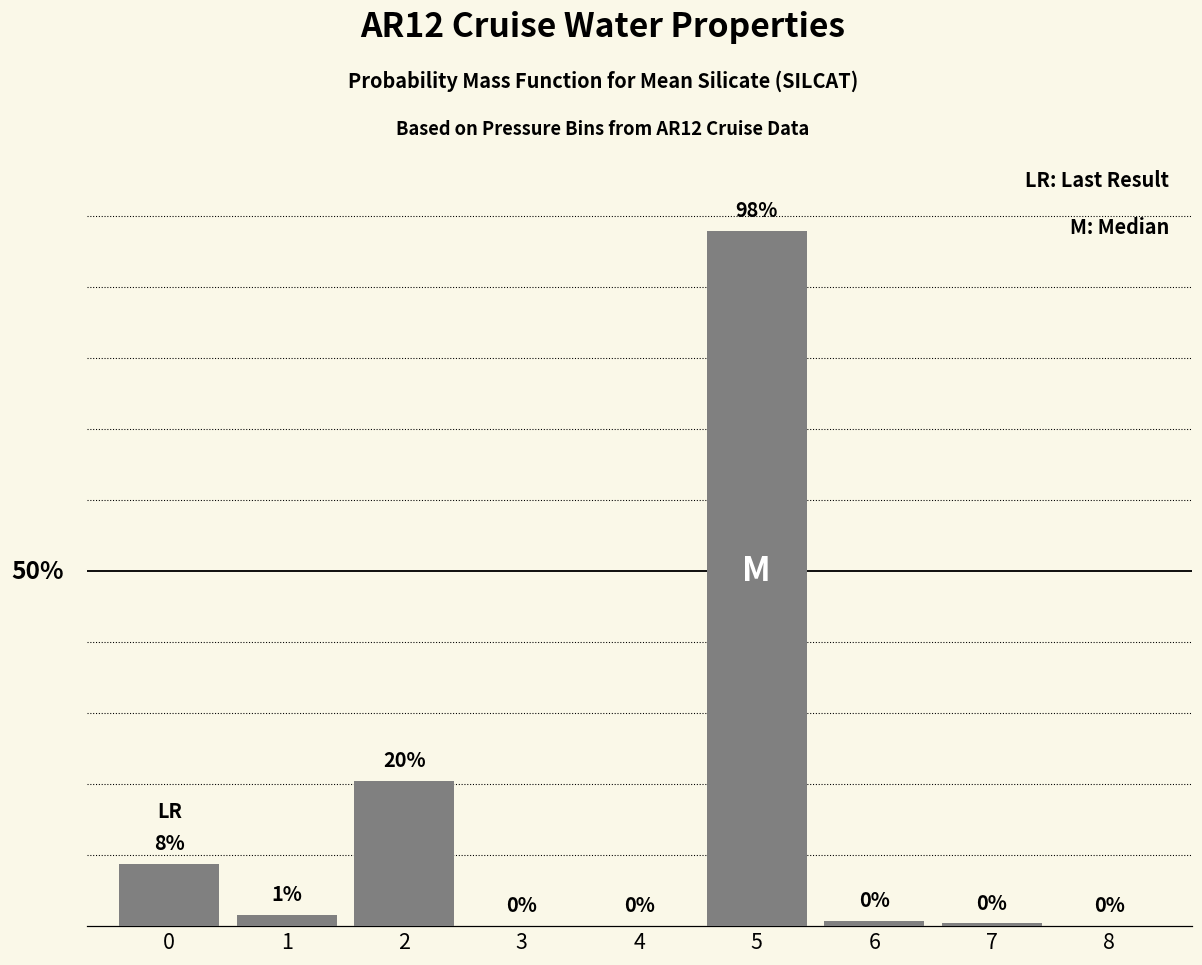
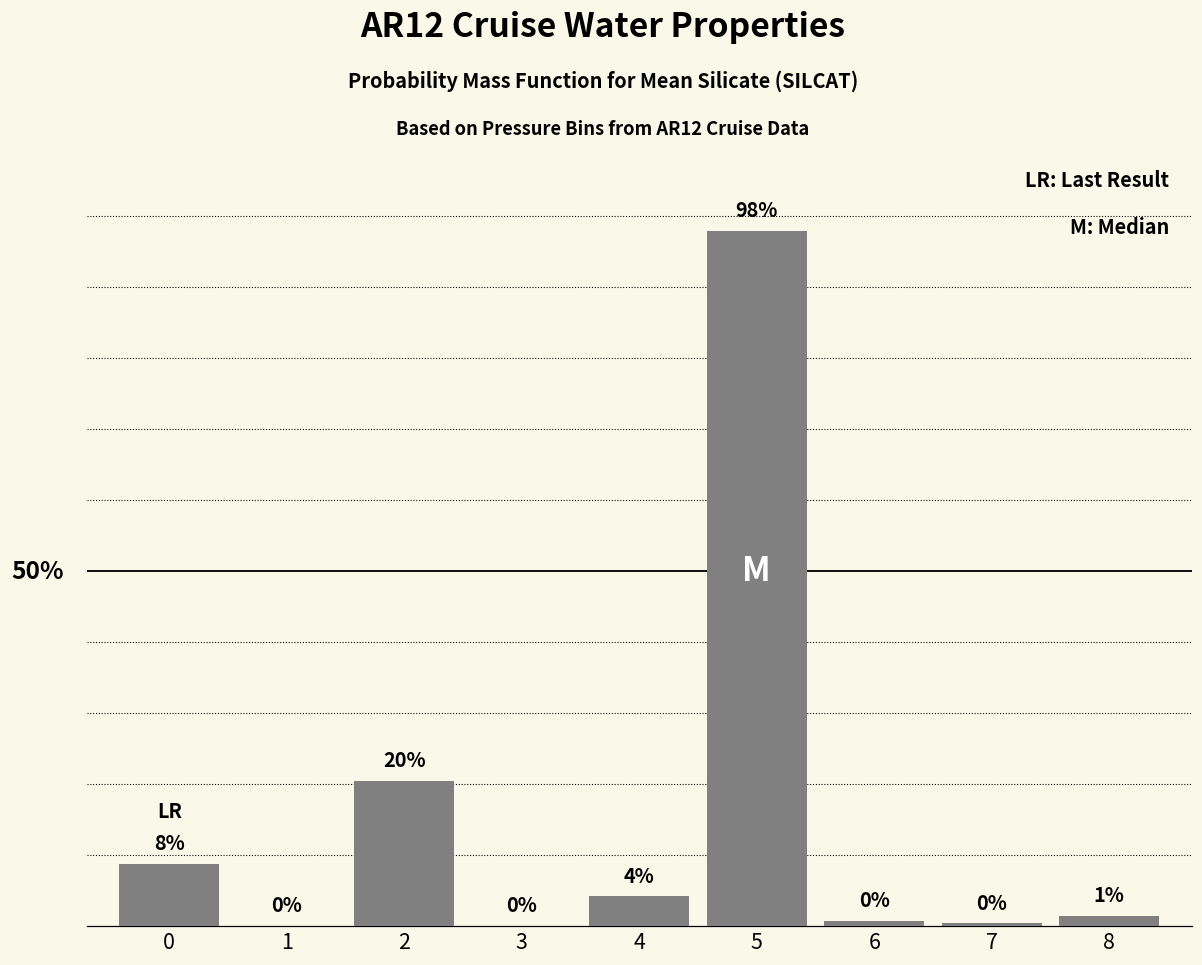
  {
-   "1": "1%",
+   "1": "0%",
    "2": "20%",
    "3": "0%",
-   "4": "0%",
+   "4": "4%",
    "5": "98%",
    "7": "0%",
-   "8": "0%"
+   "8": "1%"
  }
